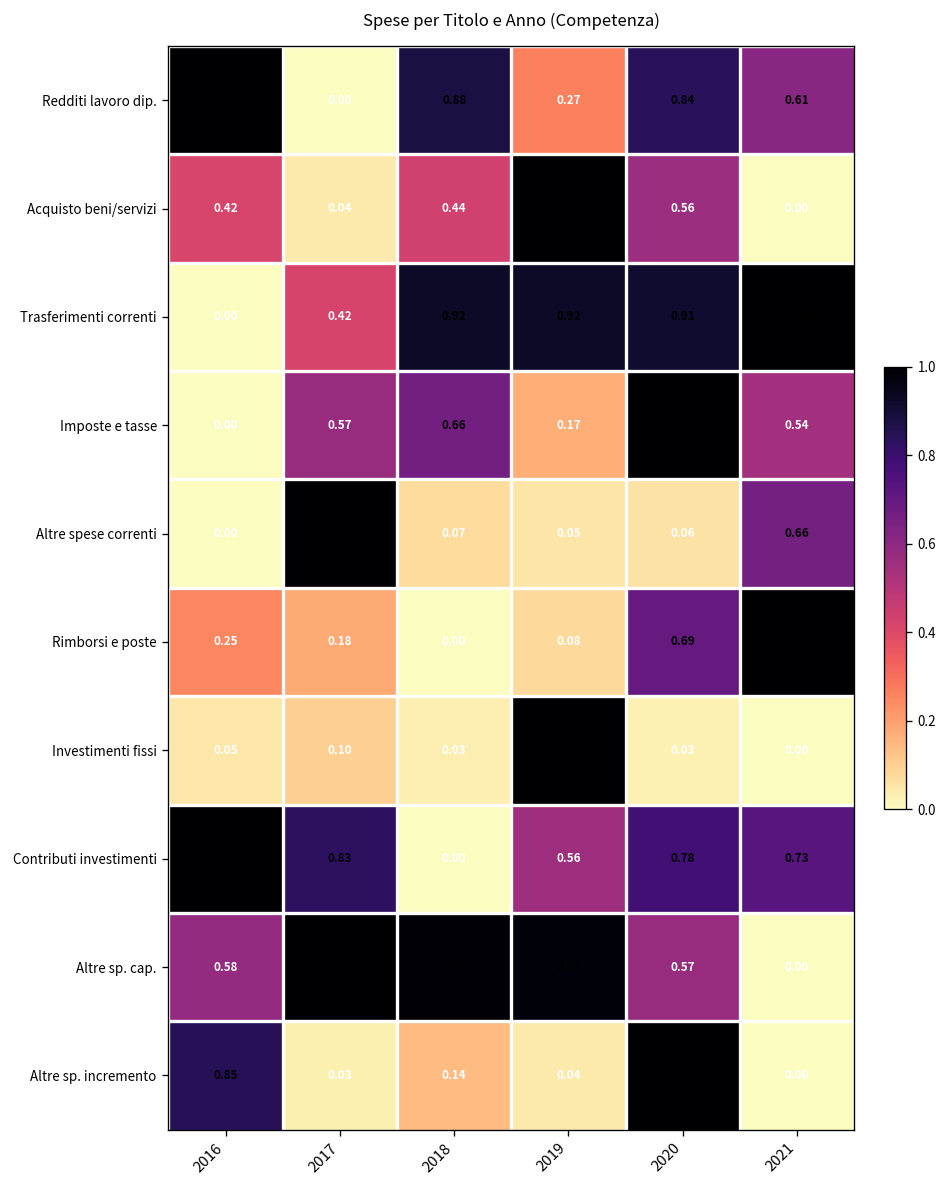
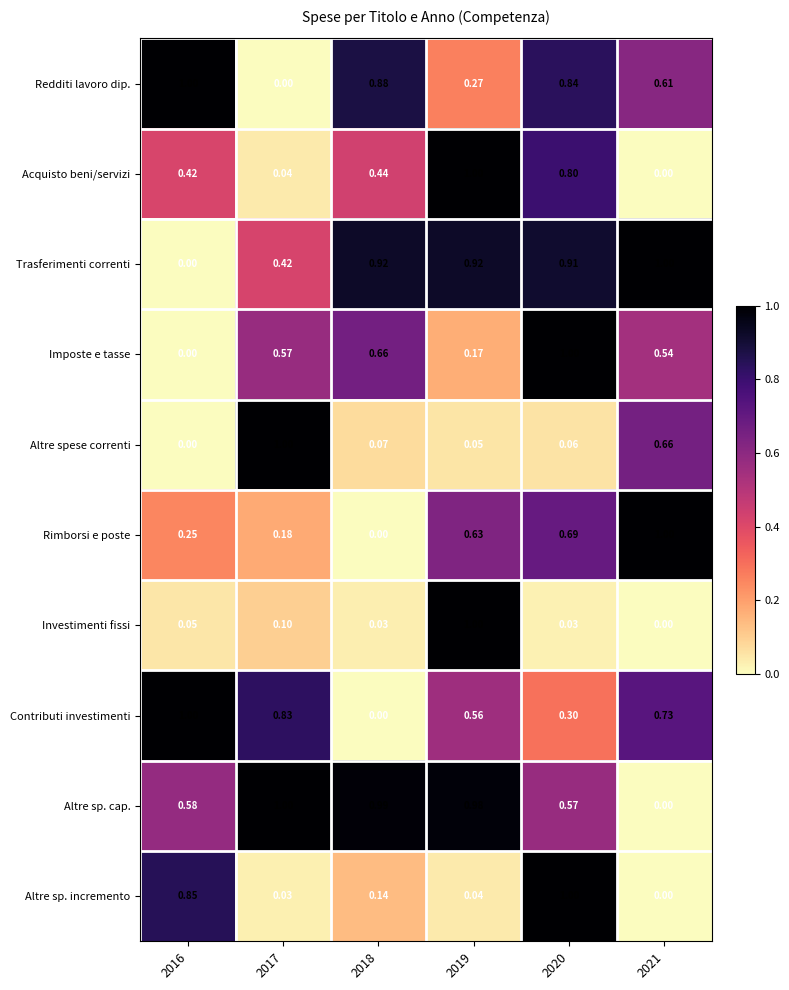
  {
    "Redditi lavoro dip.": {
      "2017": 0.00,
      "2018": 0.88,
      "2019": 0.27,
      "2020": 0.84,
      "2021": 0.61
    },
    "Acquisto beni/servizi": {
      "2016": 0.42,
      "2017": 0.04,
      "2018": 0.44,
-     "2020": 0.56,
+     "2020": 0.80,
      "2021": 0.00
    },
    "Trasferimenti correnti": {
      "2016": 0.00,
      "2017": 0.42
    },
    "Imposte e tasse": {
      "2016": 0.00,
      "2017": 0.57,
      "2018": 0.66,
      "2019": 0.17,
      "2021": 0.54
    },
    "Altre spese correnti": {
      "2016": 0.00,
      "2018": 0.07,
      "2019": 0.05,
      "2020": 0.06,
      "2021": 0.66
    },
    "Rimborsi e poste": {
      "2016": 0.25,
      "2017": 0.18,
      "2018": 0.00,
-     "2019": 0.08,
+     "2019": 0.63,
      "2020": 0.69
    },
    "Investimenti fissi": {
      "2016": 0.05,
      "2017": 0.10,
      "2018": 0.03,
      "2020": 0.03,
      "2021": 0.00
    },
    "Contributi investimenti": {
      "2017": 0.83,
      "2018": 0.00,
      "2019": 0.56,
-     "2020": 0.78,
+     "2020": 0.30,
      "2021": 0.73
    },
    "Altre sp. cap.": {
      "2016": 0.58,
      "2020": 0.57,
      "2021": 0.00
    },
    "Altre sp. incremento": {
      "2016": 0.85,
      "2017": 0.03,
      "2018": 0.14,
      "2019": 0.04,
      "2021": 0.00
    }
  }
